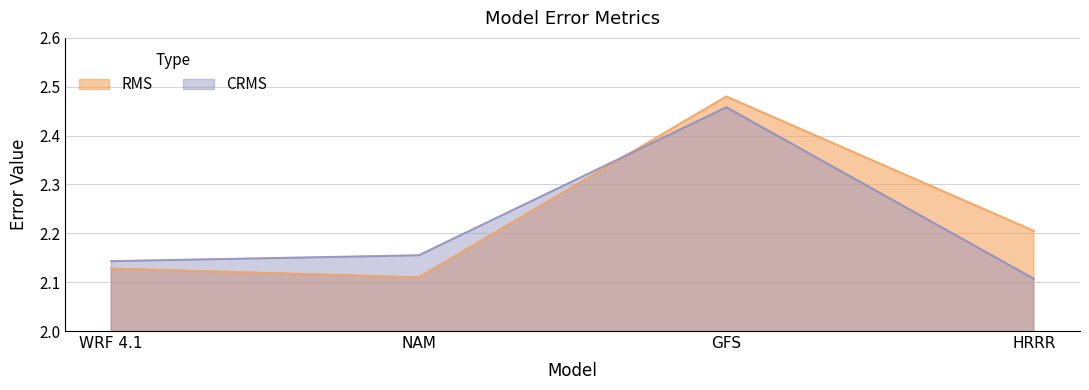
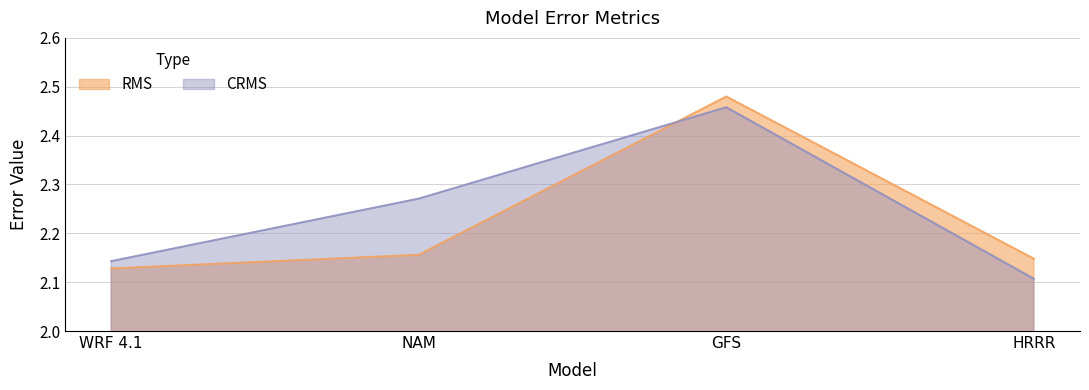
  {
    "RMS": {
      "WRF 4.1": 2.13,
-     "NAM": 2.11,
+     "NAM": 2.16,
      "GFS": 2.48,
-     "HRRR": 2.21
+     "HRRR": 2.15
    },
    "CRMS": {
      "WRF 4.1": 2.14,
-     "NAM": 2.16,
+     "NAM": 2.27,
      "GFS": 2.46,
      "HRRR": 2.11
    }
  }
